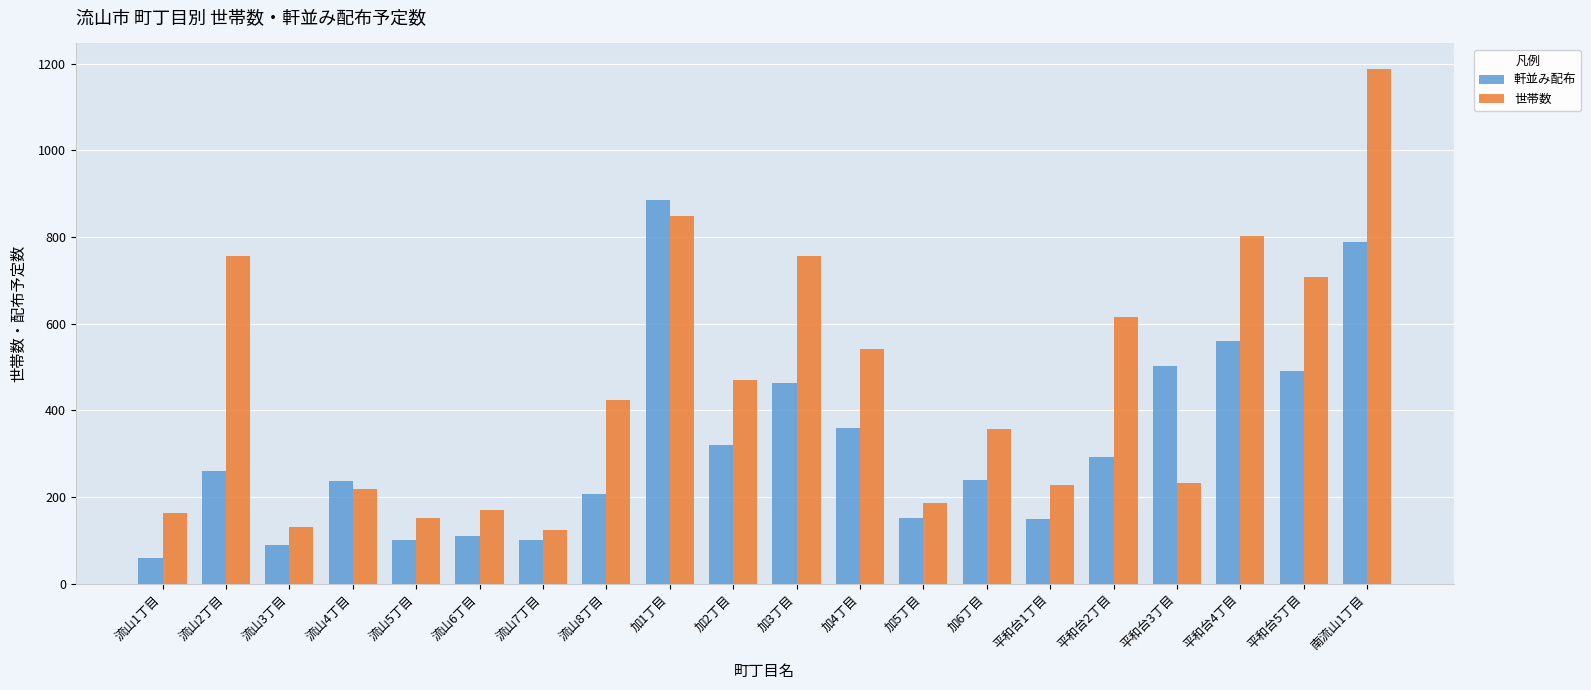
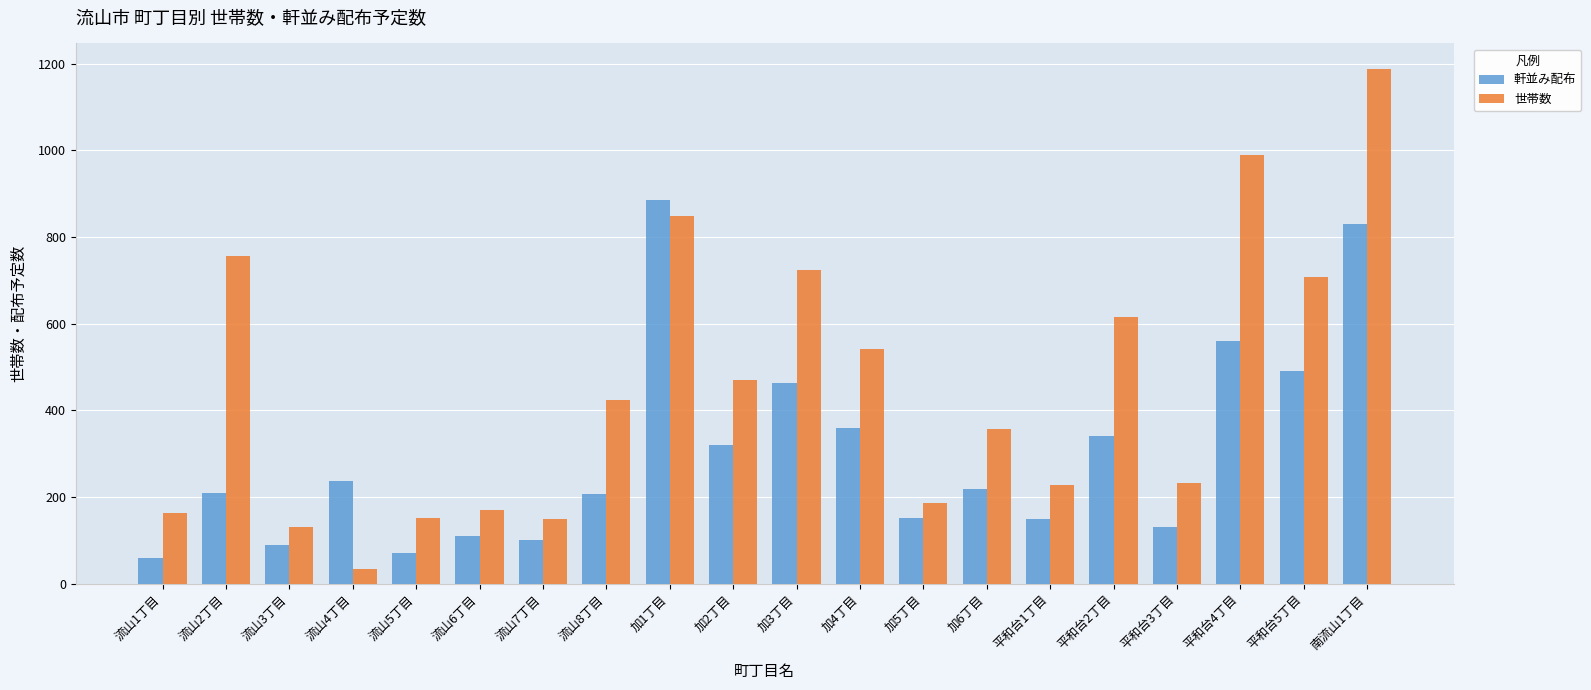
  {
    "軒並み配布": {
      "流山1丁目": 60,
-     "流山2丁目": 260,
+     "流山2丁目": 210,
      "流山3丁目": 90,
      "流山4丁目": 240,
-     "流山5丁目": 100,
+     "流山5丁目": 70,
      "流山6丁目": 110,
      "流山7丁目": 100,
      "流山8丁目": 210,
      "加1丁目": 890,
      "加2丁目": 320,
      "加3丁目": 460,
      "加4丁目": 360,
      "加5丁目": 150,
-     "加6丁目": 240,
+     "加6丁目": 220,
      "平和台1丁目": 150,
-     "平和台2丁目": 290,
-     "平和台3丁目": 500,
+     "平和台2丁目": 340,
+     "平和台3丁目": 130,
      "平和台4丁目": 560,
      "平和台5丁目": 490,
-     "南流山1丁目": 790
+     "南流山1丁目": 830
    },
    "世帯数": {
      "流山1丁目": 160,
      "流山2丁目": 760,
      "流山3丁目": 130,
-     "流山4丁目": 220,
+     "流山4丁目": 30,
      "流山5丁目": 150,
      "流山6丁目": 170,
-     "流山7丁目": 120,
+     "流山7丁目": 150,
      "流山8丁目": 420,
      "加1丁目": 850,
      "加2丁目": 470,
-     "加3丁目": 760,
+     "加3丁目": 720,
      "加4丁目": 540,
      "加5丁目": 190,
      "加6丁目": 360,
      "平和台1丁目": 230,
      "平和台2丁目": 620,
      "平和台3丁目": 230,
-     "平和台4丁目": 800,
+     "平和台4丁目": 990,
      "平和台5丁目": 710,
      "南流山1丁目": 1190
    }
  }
